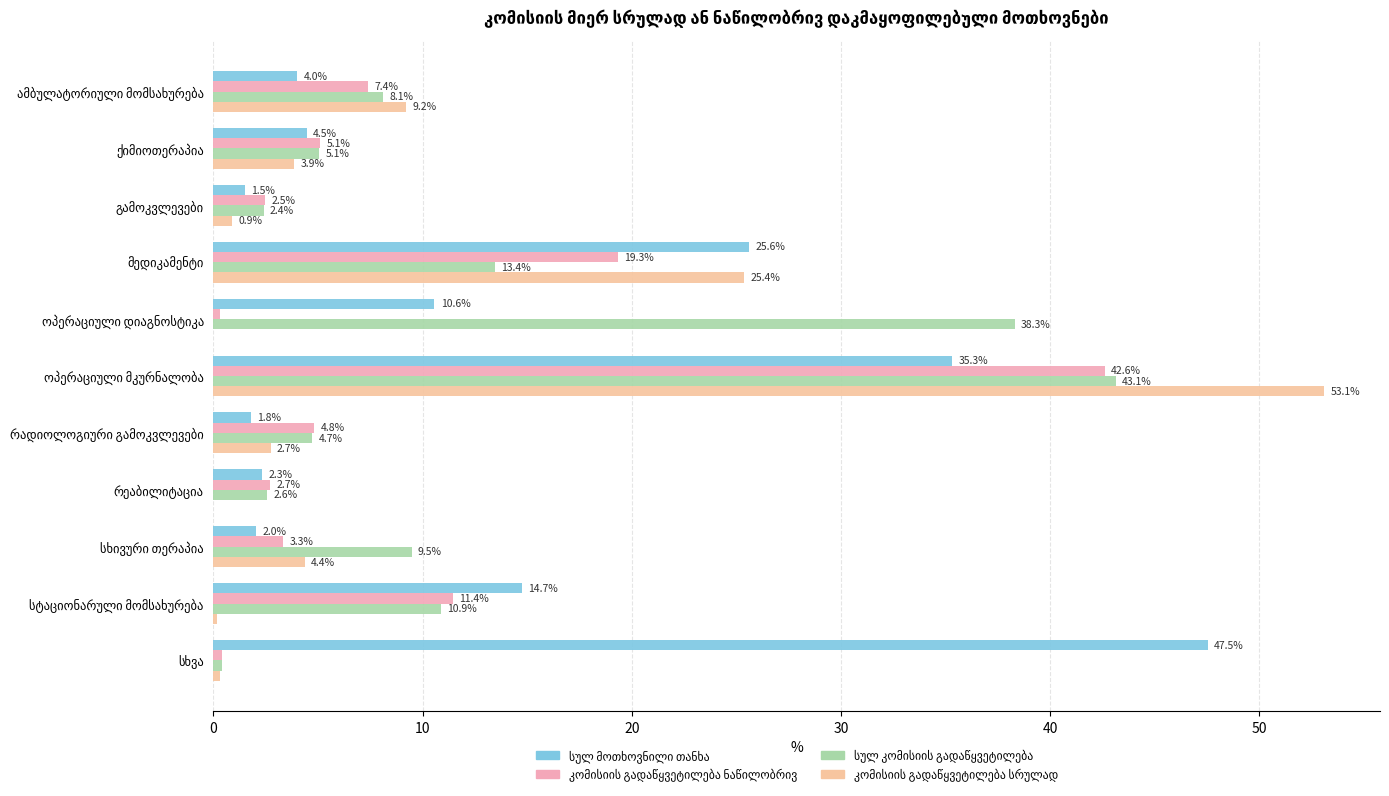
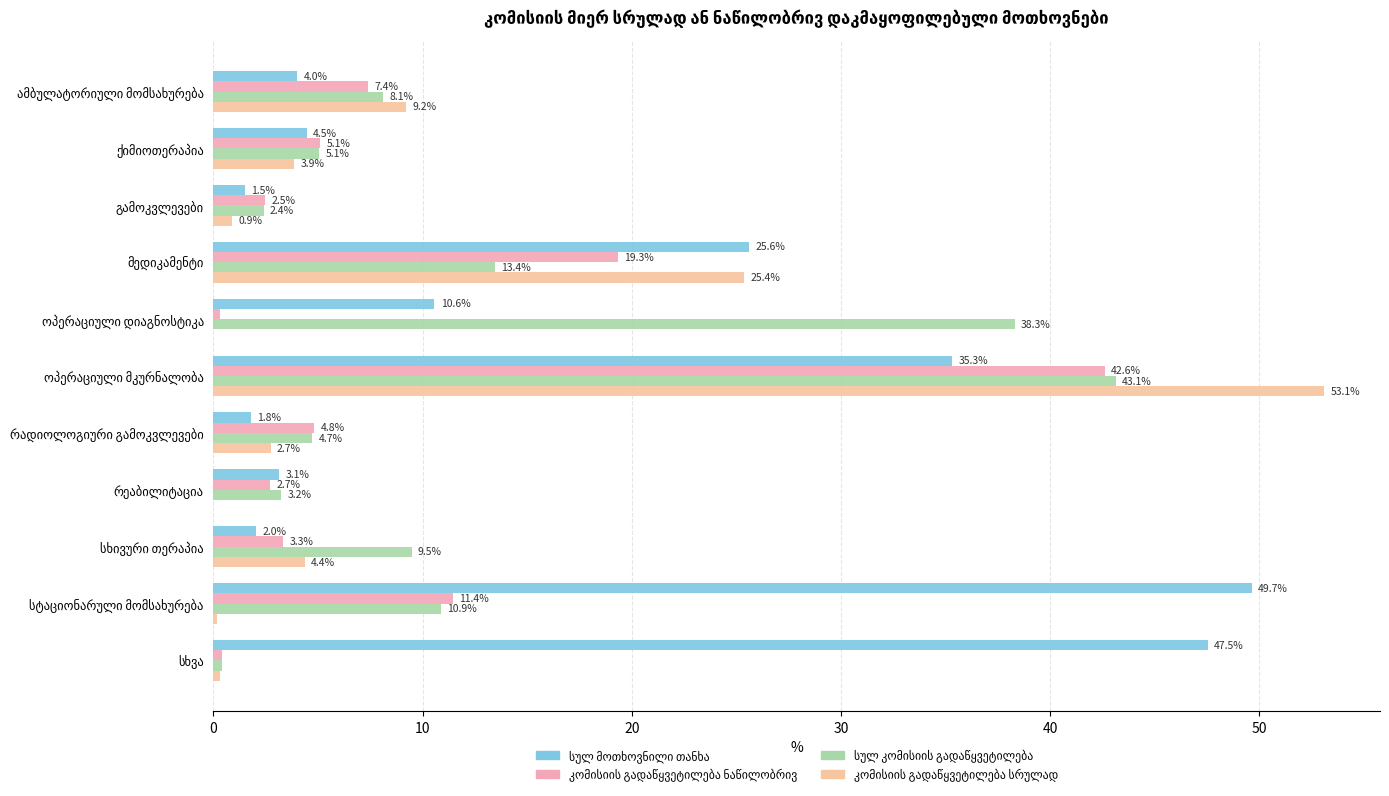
  {
    "სულ მოთხოვნილი თანხა": {
      "ამბულატორიული მომსახურება": "4.0%",
      "ქიმიოთერაპია": "4.5%",
      "გამოკვლევები": "1.5%",
      "მედიკამენტი": "25.6%",
      "ოპერაციული დიაგნოსტიკა": "10.6%",
      "ოპერაციული მკურნალობა": "35.3%",
      "რადიოლოგიური გამოკვლევები": "1.8%",
-     "რეაბილიტაცია": "2.3%",
+     "რეაბილიტაცია": "3.1%",
      "სხივური თერაპია": "2.0%",
-     "სტაციონარული მომსახურება": "14.7%",
+     "სტაციონარული მომსახურება": "49.7%",
      "სხვა": "47.5%"
    },
    "სულ კომისიის გადაწყვეტილება": {
      "ამბულატორიული მომსახურება": "8.1%",
      "ქიმიოთერაპია": "5.1%",
      "გამოკვლევები": "2.4%",
      "მედიკამენტი": "13.4%",
      "ოპერაციული დიაგნოსტიკა": "38.3%",
      "ოპერაციული მკურნალობა": "43.1%",
      "რადიოლოგიური გამოკვლევები": "4.7%",
-     "რეაბილიტაცია": "2.6%",
+     "რეაბილიტაცია": "3.2%",
      "სხივური თერაპია": "9.5%",
      "სტაციონარული მომსახურება": "10.9%"
    }
  }
